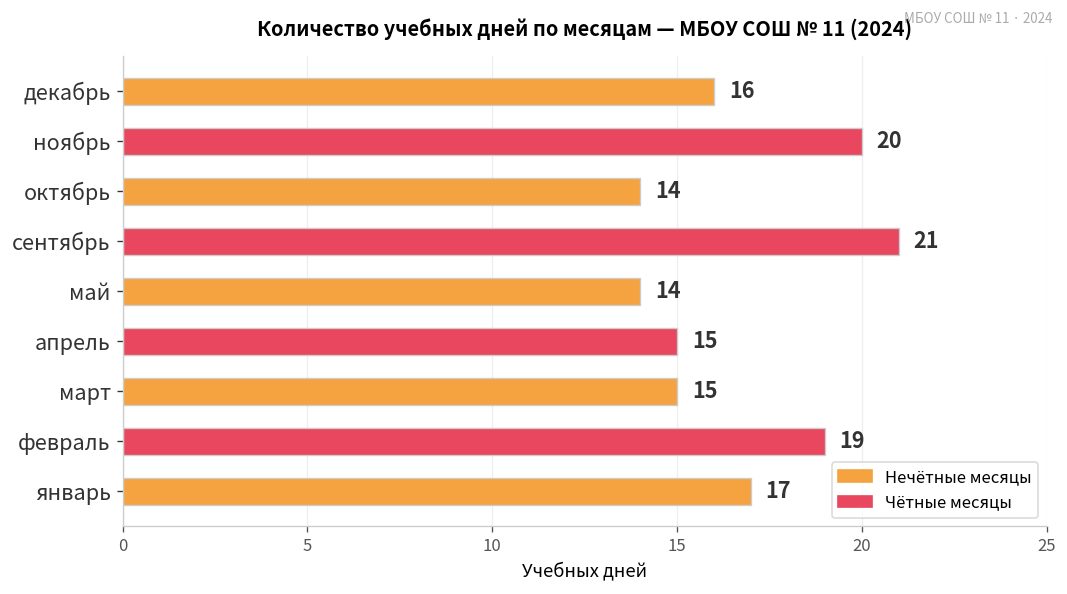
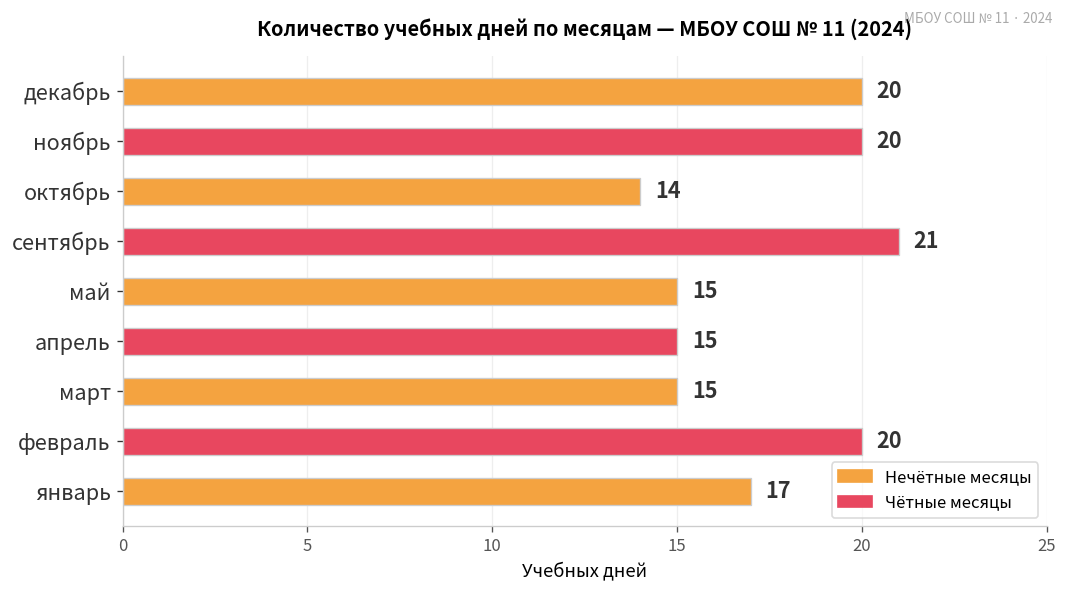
  {
-   "декабрь": 16,
+   "декабрь": 20,
    "ноябрь": 20,
    "октябрь": 14,
    "сентябрь": 21,
-   "май": 14,
+   "май": 15,
    "апрель": 15,
    "март": 15,
-   "февраль": 19,
+   "февраль": 20,
    "январь": 17
  }
